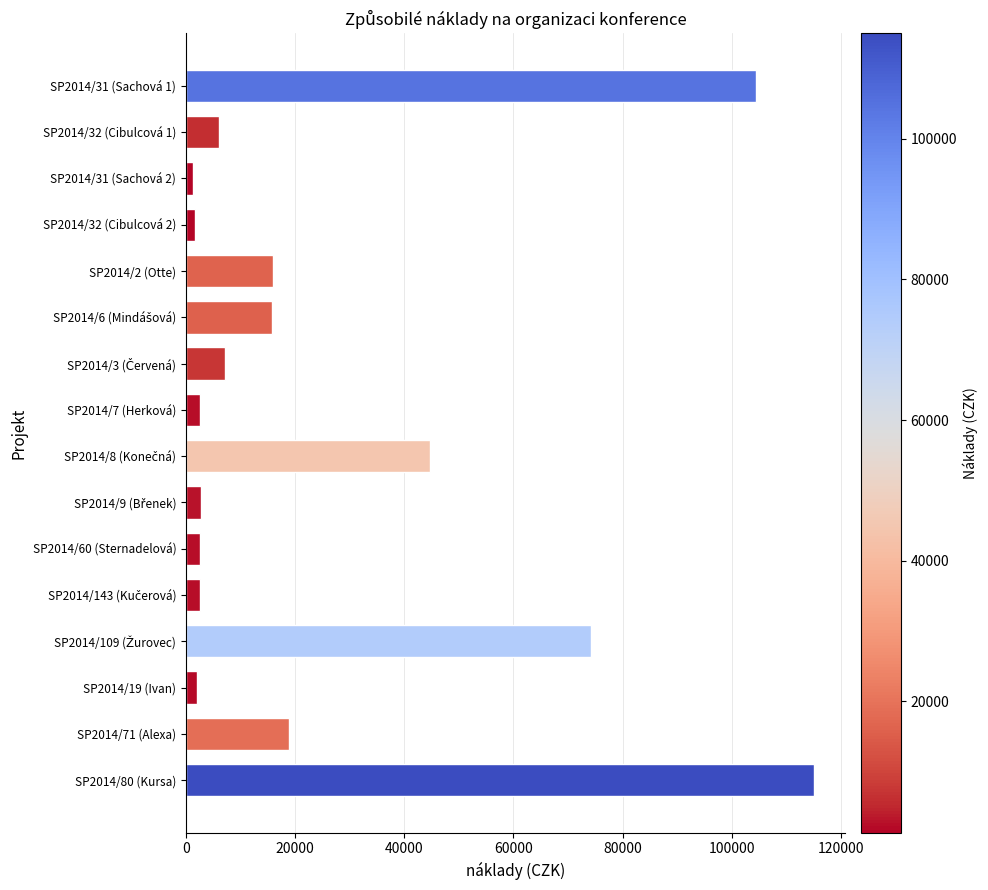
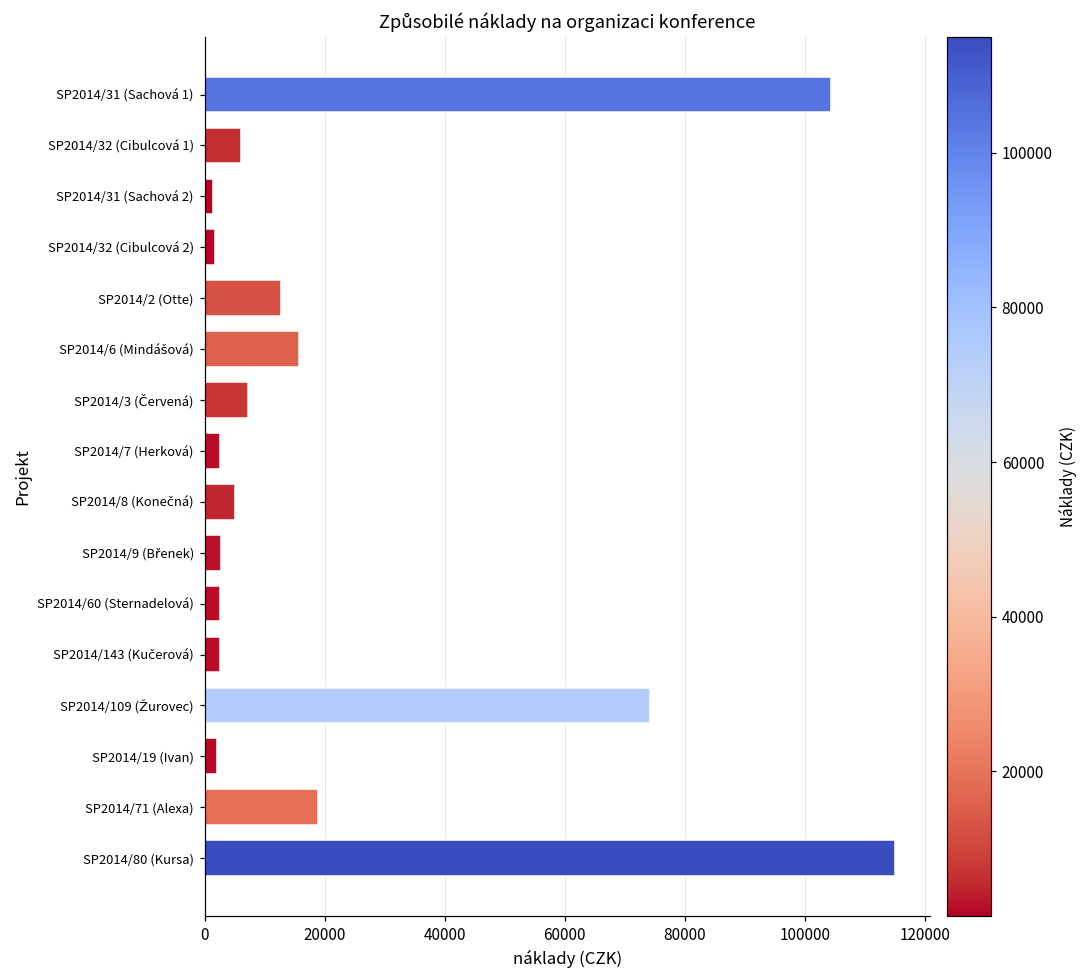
  {
    "SP2014/31 (Sachová 1)": 104000,
    "SP2014/32 (Cibulcová 1)": 6000,
    "SP2014/31 (Sachová 2)": 1000,
    "SP2014/32 (Cibulcová 2)": 2000,
-   "SP2014/2 (Otte)": 16000,
+   "SP2014/2 (Otte)": 13000,
    "SP2014/6 (Mindášová)": 16000,
    "SP2014/3 (Červená)": 7000,
    "SP2014/7 (Herková)": 3000,
-   "SP2014/8 (Konečná)": 45000,
+   "SP2014/8 (Konečná)": 5000,
    "SP2014/9 (Břenek)": 3000,
    "SP2014/60 (Sternadelová)": 3000,
    "SP2014/143 (Kučerová)": 3000,
    "SP2014/109 (Žurovec)": 74000,
    "SP2014/19 (Ivan)": 2000,
    "SP2014/71 (Alexa)": 19000,
    "SP2014/80 (Kursa)": 115000
  }
